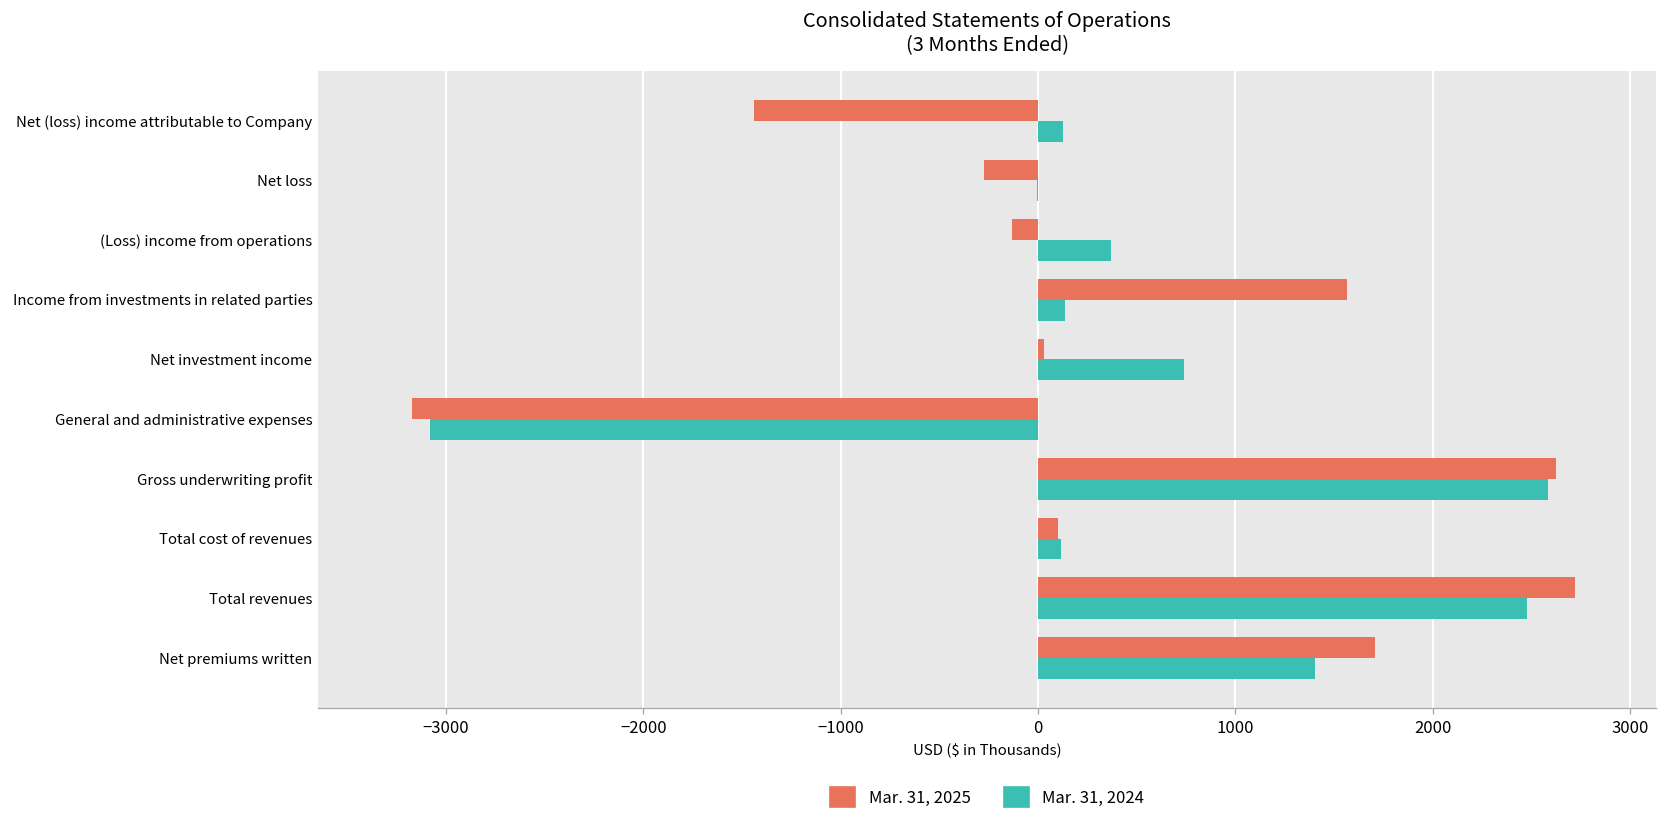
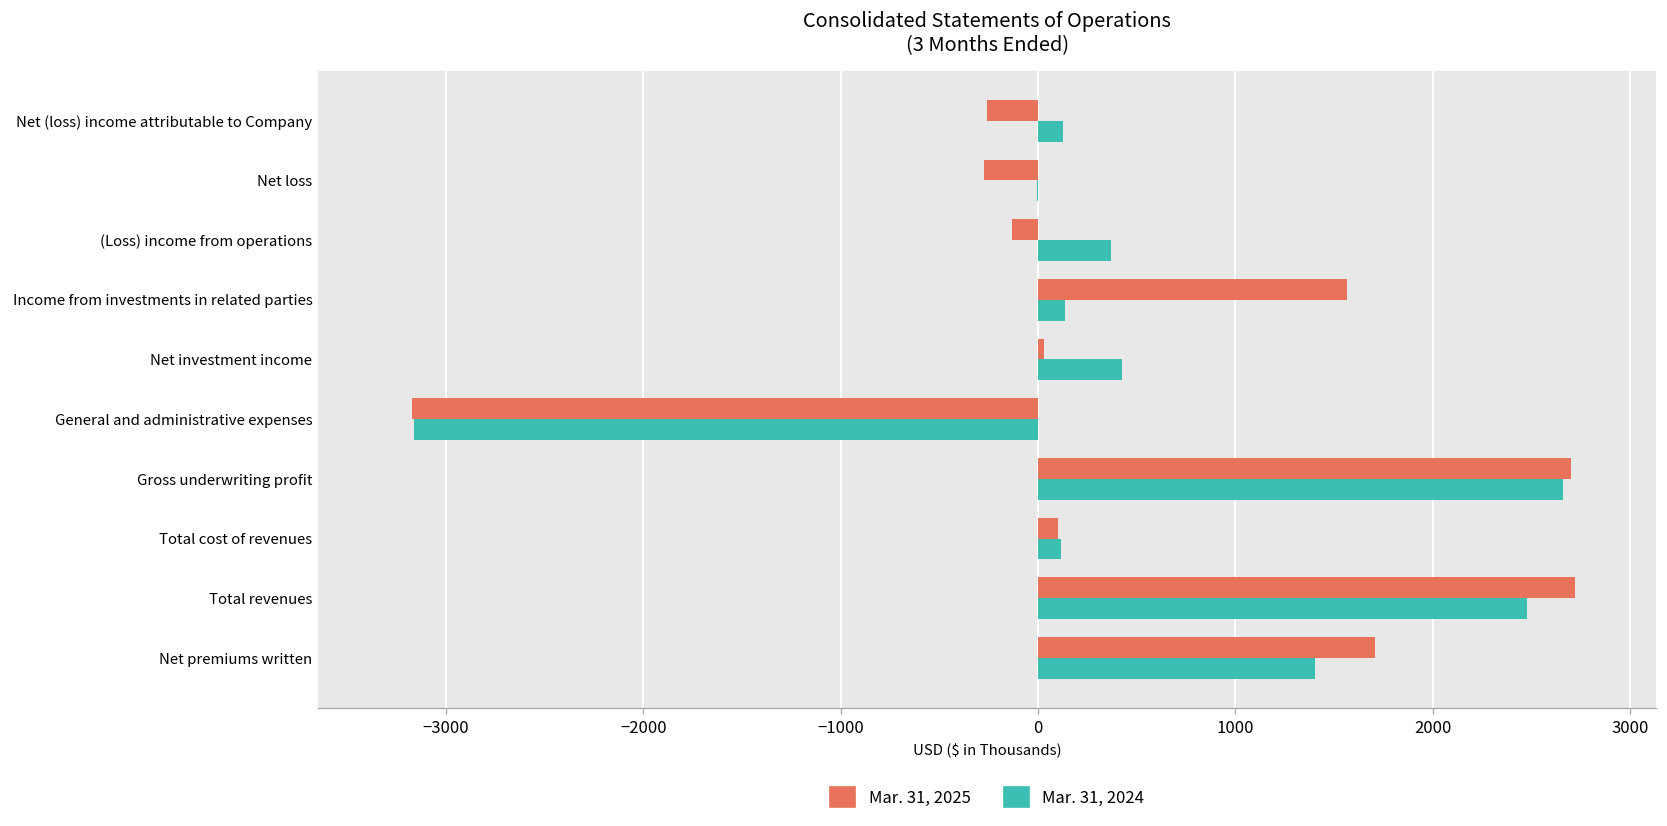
  {
    "Mar. 31, 2025": {
-     "Net (loss) income attributable to Company": -1440,
+     "Net (loss) income attributable to Company": -260,
      "Net loss": -280,
      "(Loss) income from operations": -130,
      "Income from investments in related parties": 1560,
      "Net investment income": 30,
      "General and administrative expenses": -3170,
-     "Gross underwriting profit": 2620,
+     "Gross underwriting profit": 2700,
      "Total cost of revenues": 100,
      "Total revenues": 2720,
      "Net premiums written": 1710
    },
    "Mar. 31, 2024": {
      "Net (loss) income attributable to Company": 130,
      "(Loss) income from operations": 370,
      "Income from investments in related parties": 140,
-     "Net investment income": 740,
-     "General and administrative expenses": -3080,
-     "Gross underwriting profit": 2580,
+     "Net investment income": 420,
+     "General and administrative expenses": -3160,
+     "Gross underwriting profit": 2660,
      "Total cost of revenues": 120,
      "Total revenues": 2480,
      "Net premiums written": 1400
    }
  }
